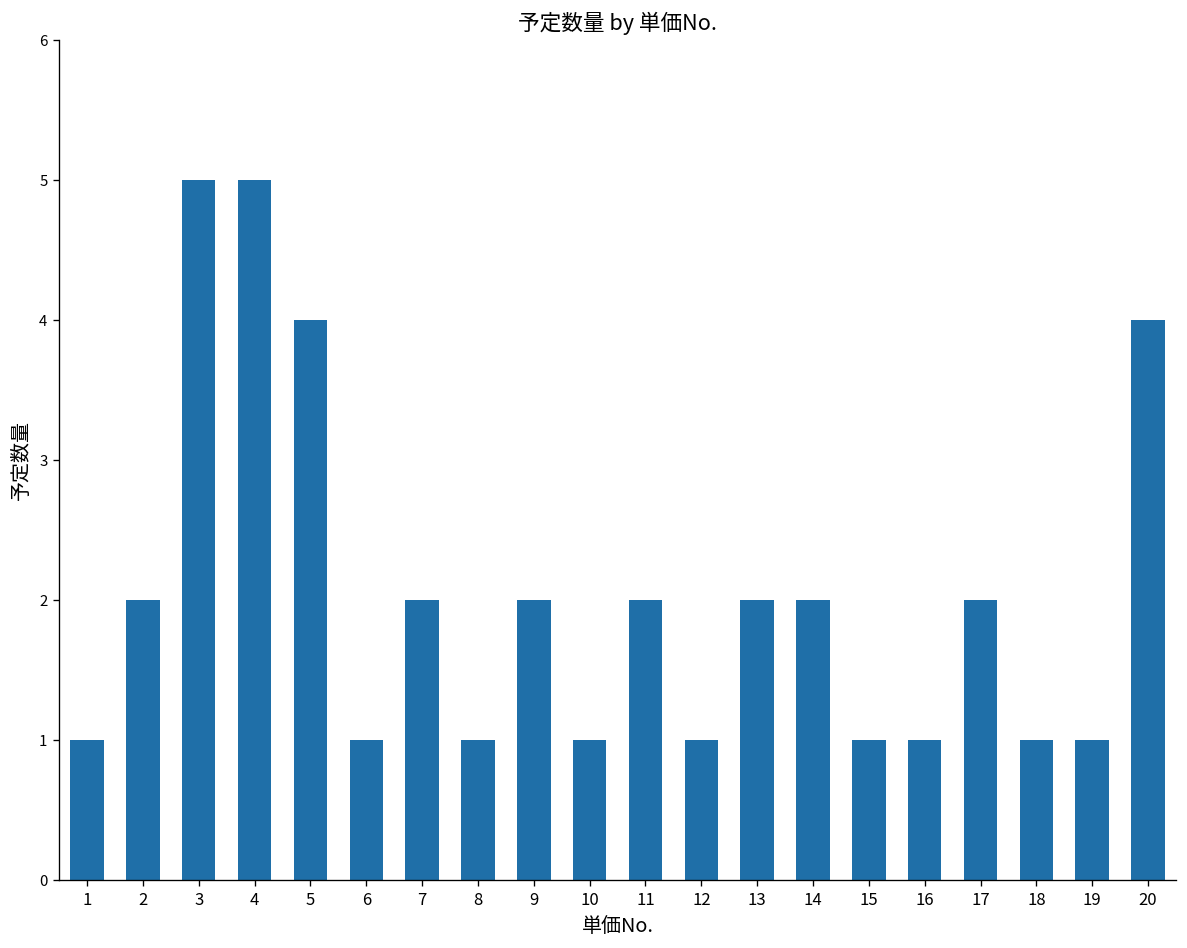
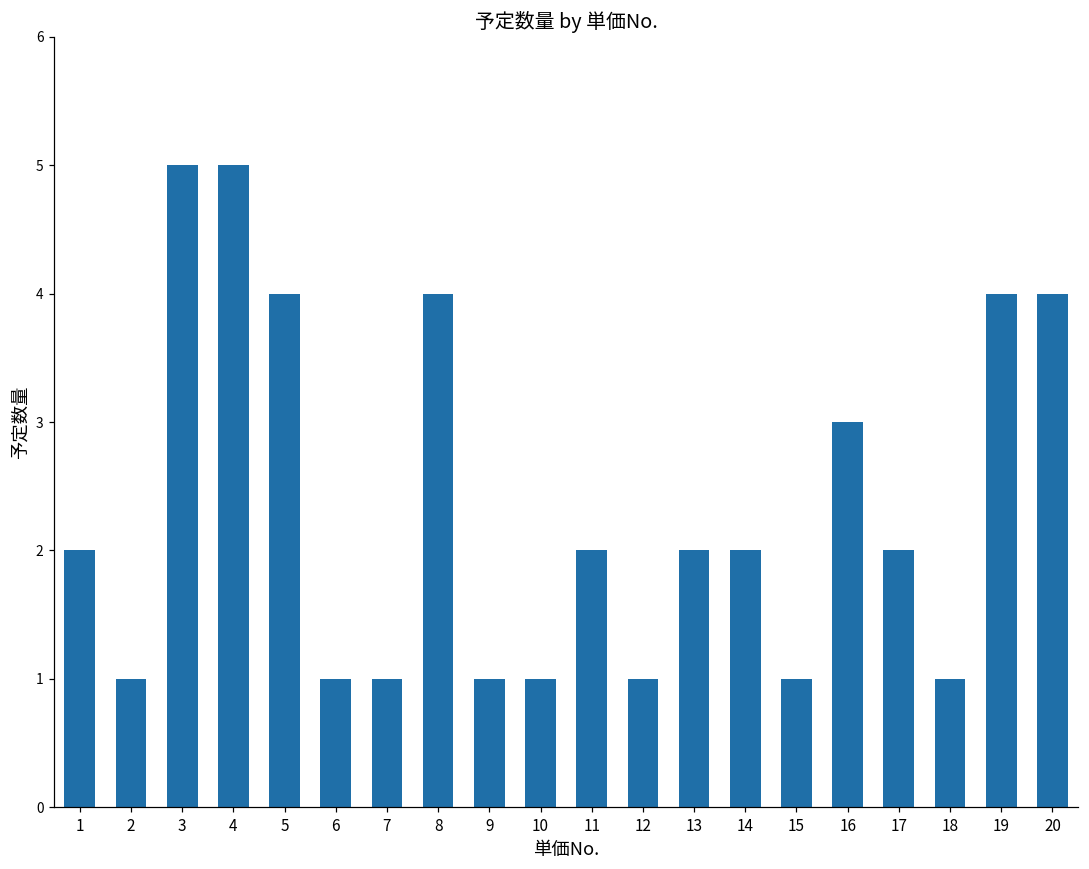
  {
-   "1": 1,
-   "2": 2,
+   "1": 2,
+   "2": 1,
    "3": 5,
    "4": 5,
    "5": 4,
    "6": 1,
-   "7": 2,
-   "8": 1,
-   "9": 2,
+   "7": 1,
+   "8": 4,
+   "9": 1,
    "10": 1,
    "11": 2,
    "12": 1,
    "13": 2,
    "14": 2,
    "15": 1,
-   "16": 1,
+   "16": 3,
    "17": 2,
    "18": 1,
-   "19": 1,
+   "19": 4,
    "20": 4
  }
